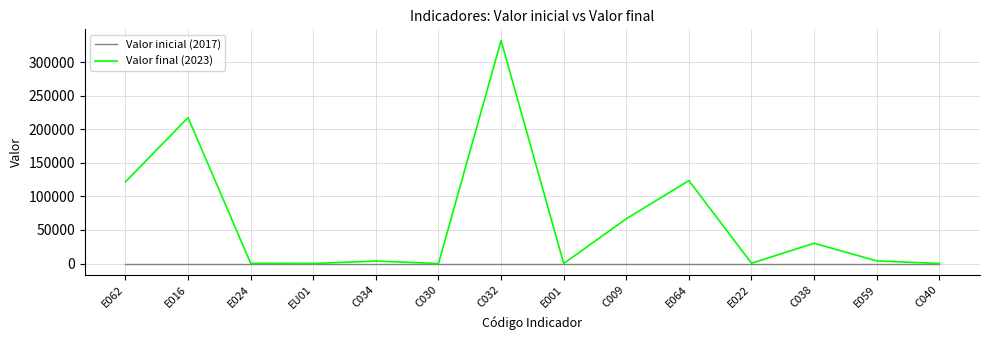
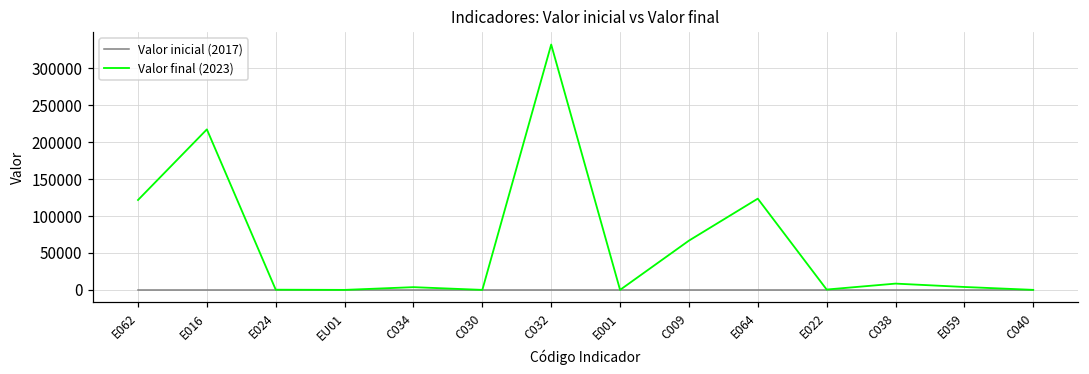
  {
    "Valor inicial (2017)": {
      "E062": 0,
      "E016": 0,
      "C032": 0,
      "C009": 0,
      "E064": 0,
      "C038": 0,
      "E059": 0
    },
    "Valor final (2023)": {
      "E062": 120000,
      "E016": 220000,
      "C032": 330000,
      "C009": 70000,
      "E064": 120000,
-     "C038": 30000,
+     "C038": 10000,
      "E059": 0
    }
  }
